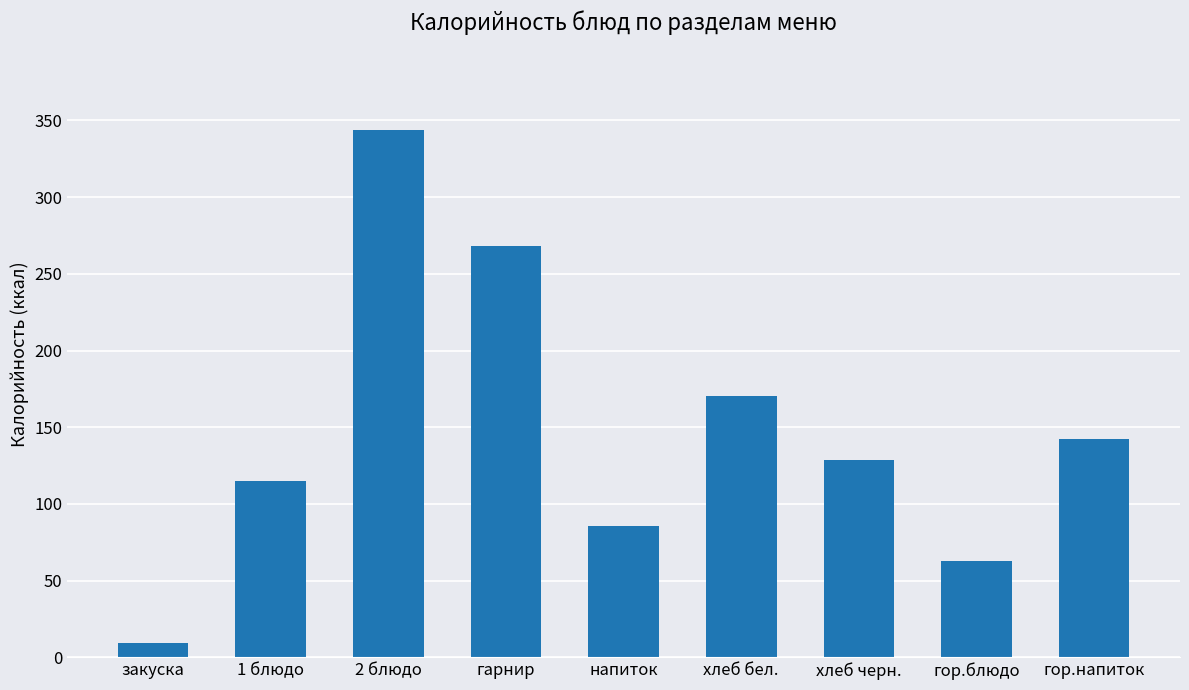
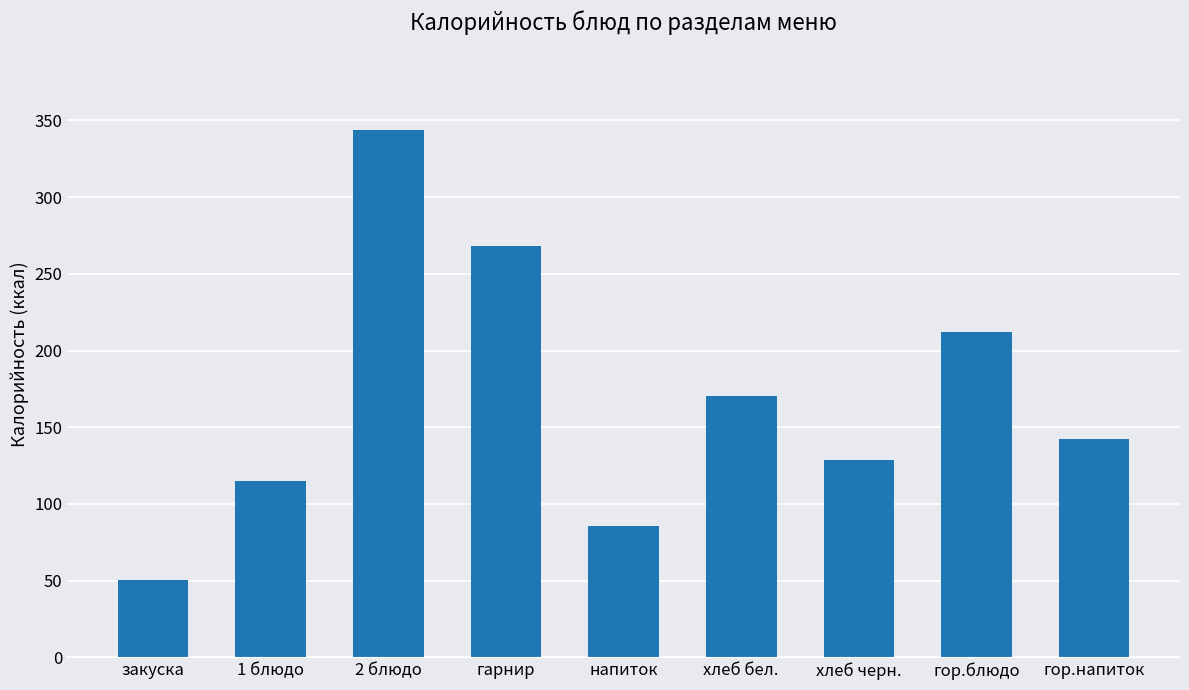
  {
-   "закуска": 10,
+   "закуска": 50,
    "1 блюдо": 115,
    "2 блюдо": 344,
    "гарнир": 268,
    "напиток": 86,
    "хлеб бел.": 171,
    "хлеб черн.": 129,
-   "гор.блюдо": 63,
+   "гор.блюдо": 212,
    "гор.напиток": 143
  }
